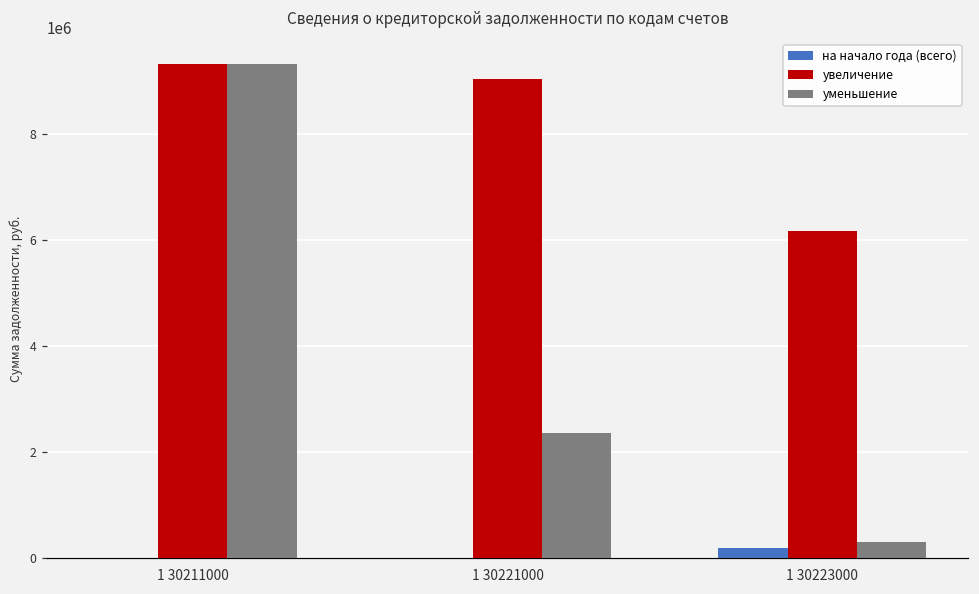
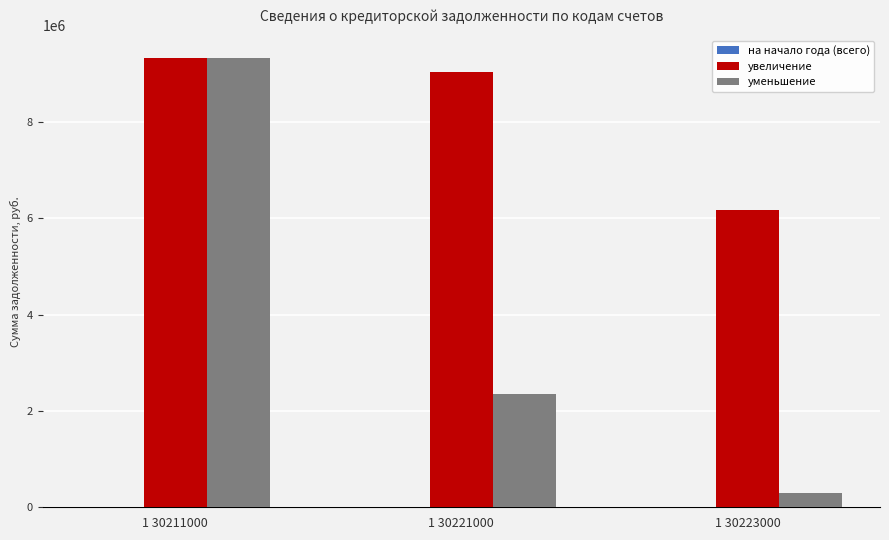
  {
    "на начало года (всего)": {
      "1 30211000": 0,
      "1 30221000": 0,
-     "1 30223000": 200000
+     "1 30223000": 0
    },
    "увеличение": {
      "1 30211000": 9300000,
      "1 30221000": 9000000,
      "1 30223000": 6200000
    },
    "уменьшение": {
      "1 30211000": 9300000,
      "1 30221000": 2400000,
      "1 30223000": 300000
    }
  }
